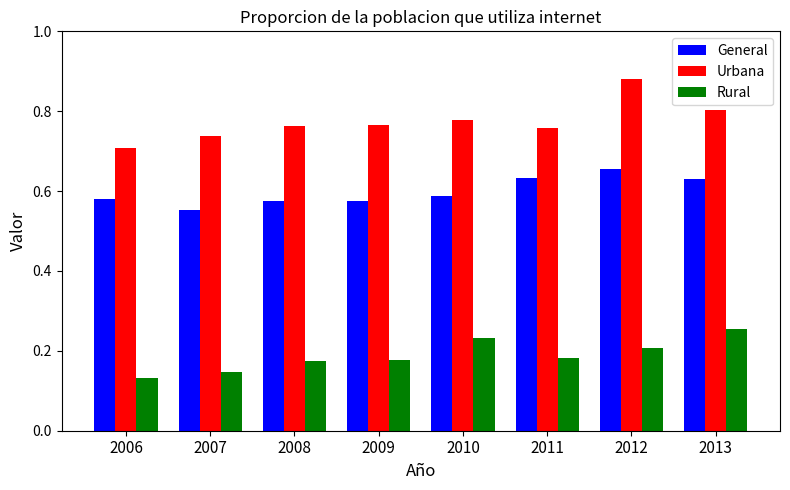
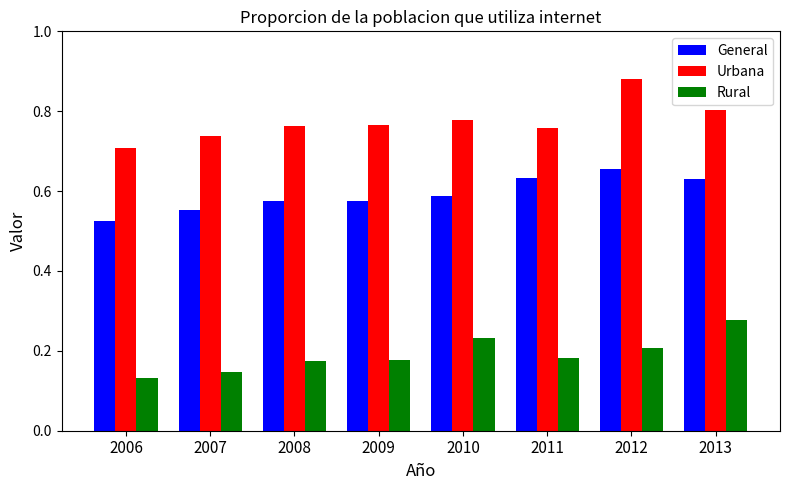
  {
    "General": {
-     "2006": 0.58,
+     "2006": 0.53,
      "2007": 0.55,
      "2008": 0.58,
      "2009": 0.58,
      "2010": 0.59,
      "2011": 0.63,
      "2012": 0.66,
      "2013": 0.63
    },
    "Urbana": {
      "2006": 0.71,
      "2007": 0.74,
      "2008": 0.76,
      "2009": 0.77,
      "2010": 0.78,
      "2011": 0.76,
      "2012": 0.88,
      "2013": 0.80
    },
    "Rural": {
      "2006": 0.13,
      "2007": 0.15,
      "2008": 0.17,
      "2009": 0.18,
      "2010": 0.23,
      "2011": 0.18,
      "2012": 0.21,
-     "2013": 0.26
+     "2013": 0.28
    }
  }
